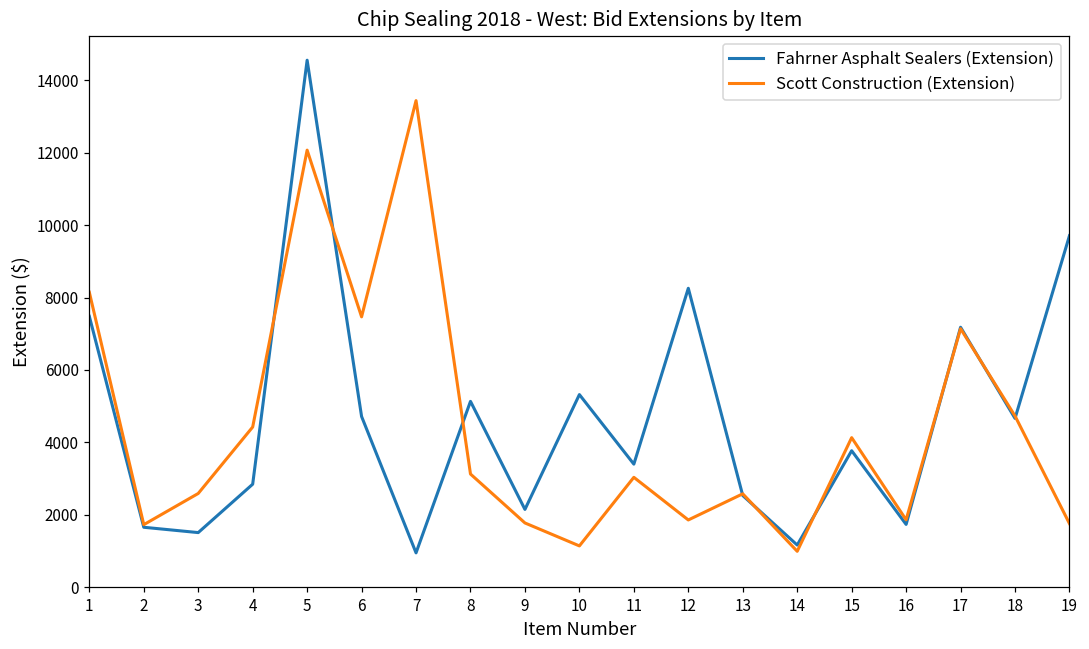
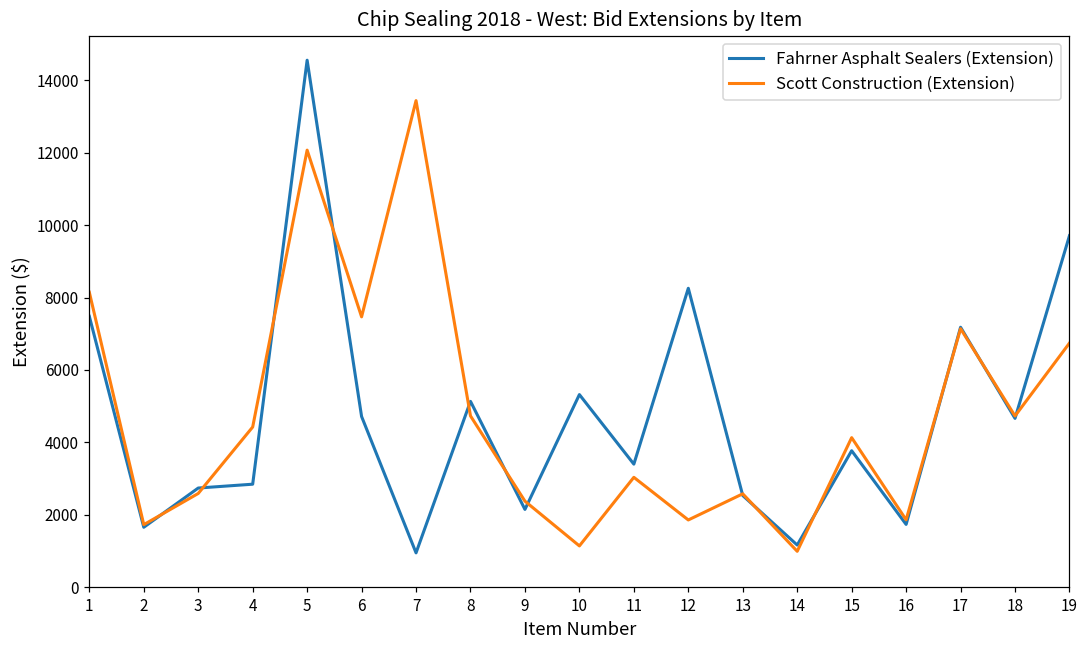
  {
    "Fahrner Asphalt Sealers (Extension)": {
      "1": 7500,
-     "3": 1500,
+     "3": 2700,
      "4": 2800,
      "5": 14600,
      "6": 4700,
      "7": 900,
      "8": 5100,
      "9": 2100,
      "10": 5300,
      "11": 3400,
      "12": 8300,
      "14": 1200,
      "15": 3800,
      "16": 1700,
      "19": 9700
    },
    "Scott Construction (Extension)": {
      "1": 8100,
      "3": 2600,
      "4": 4400,
      "5": 12100,
      "6": 7500,
      "7": 13400,
-     "8": 3100,
-     "9": 1800,
+     "8": 4700,
+     "9": 2400,
      "10": 1100,
      "11": 3000,
      "12": 1900,
      "14": 1000,
      "15": 4100,
      "16": 1900,
-     "19": 1800
+     "19": 6700
    }
  }
